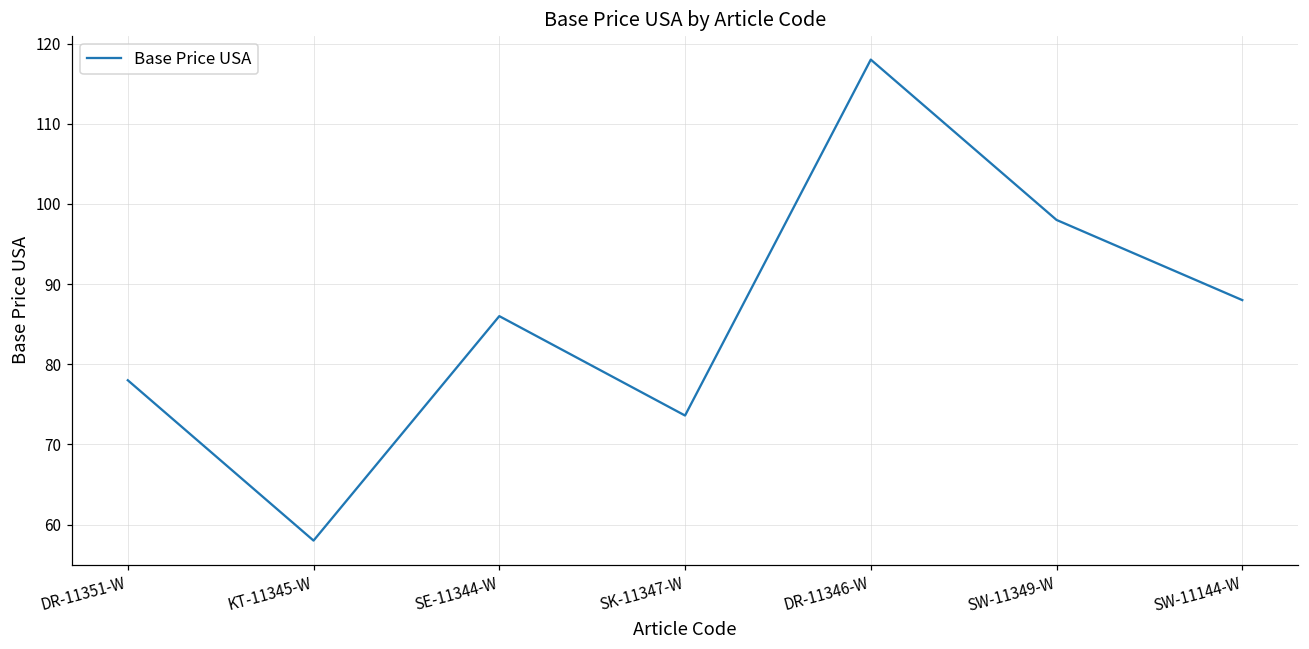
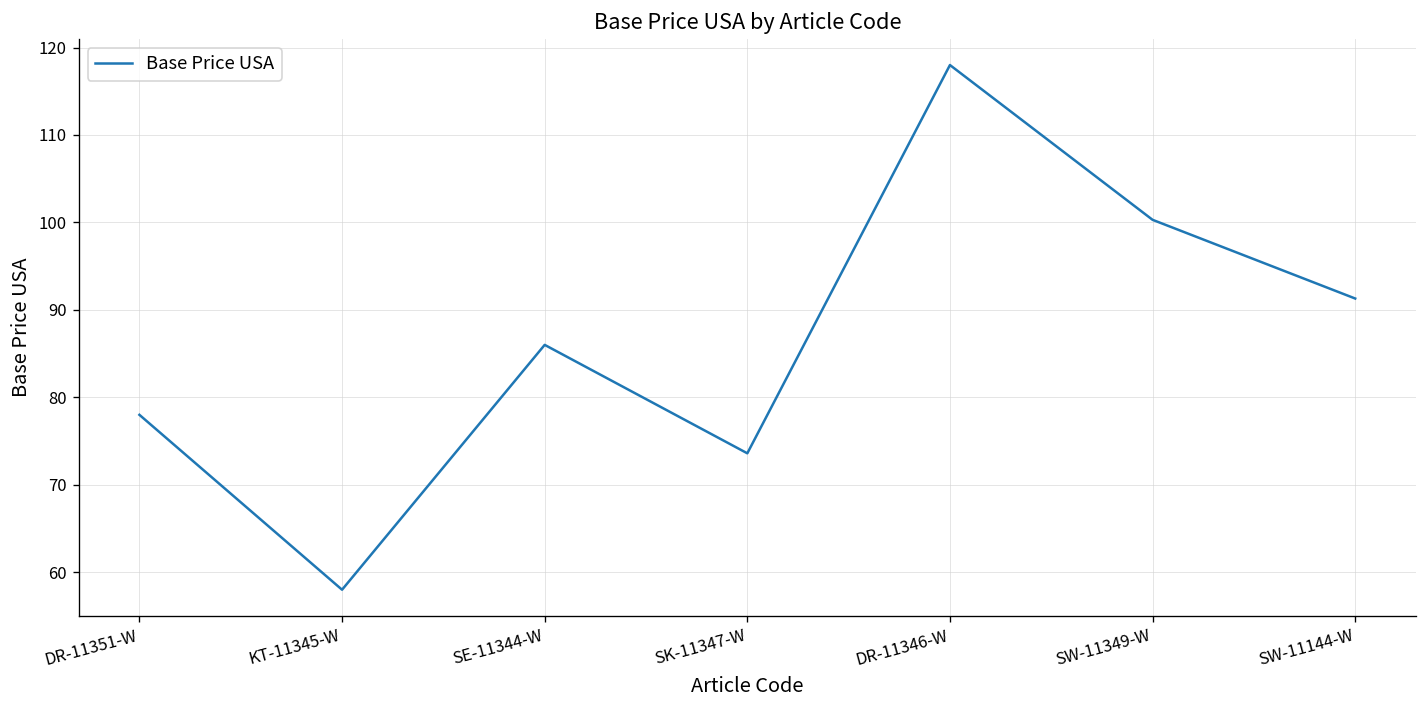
  {
    "DR-11351-W": 78,
    "KT-11345-W": 58,
    "SE-11344-W": 86,
    "SK-11347-W": 74,
    "DR-11346-W": 118,
-   "SW-11349-W": 98,
-   "SW-11144-W": 88
+   "SW-11349-W": 100,
+   "SW-11144-W": 91
  }
